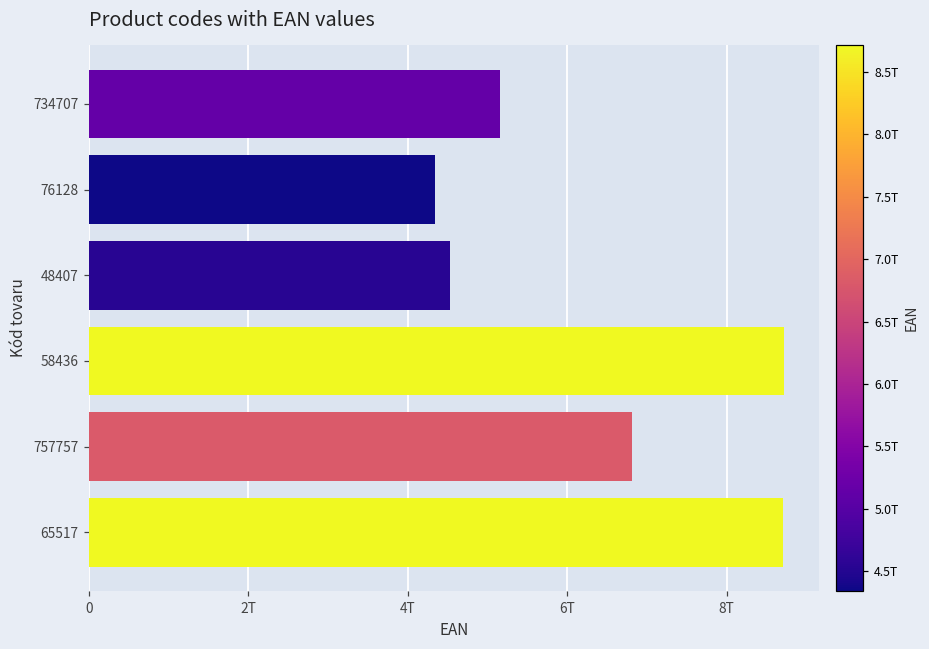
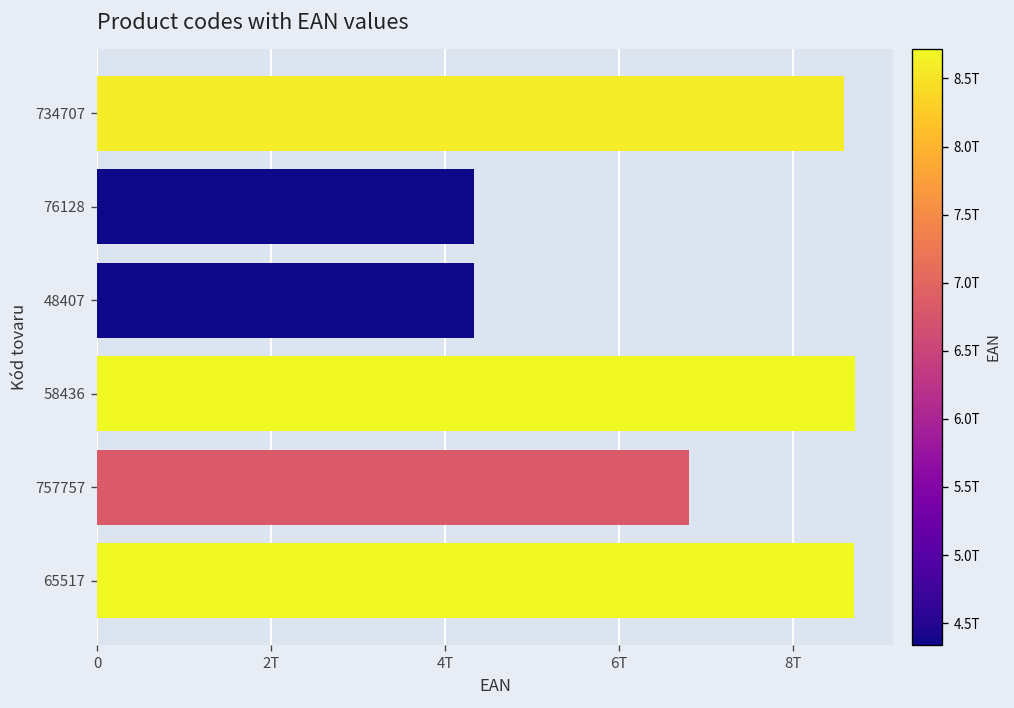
  {
-   "734707": "5.2T",
+   "734707": "8.6T",
    "76128": "4.3T",
-   "48407": "4.5T",
+   "48407": "4.3T",
    "58436": "8.7T",
    "757757": "6.8T",
    "65517": "8.7T"
  }
